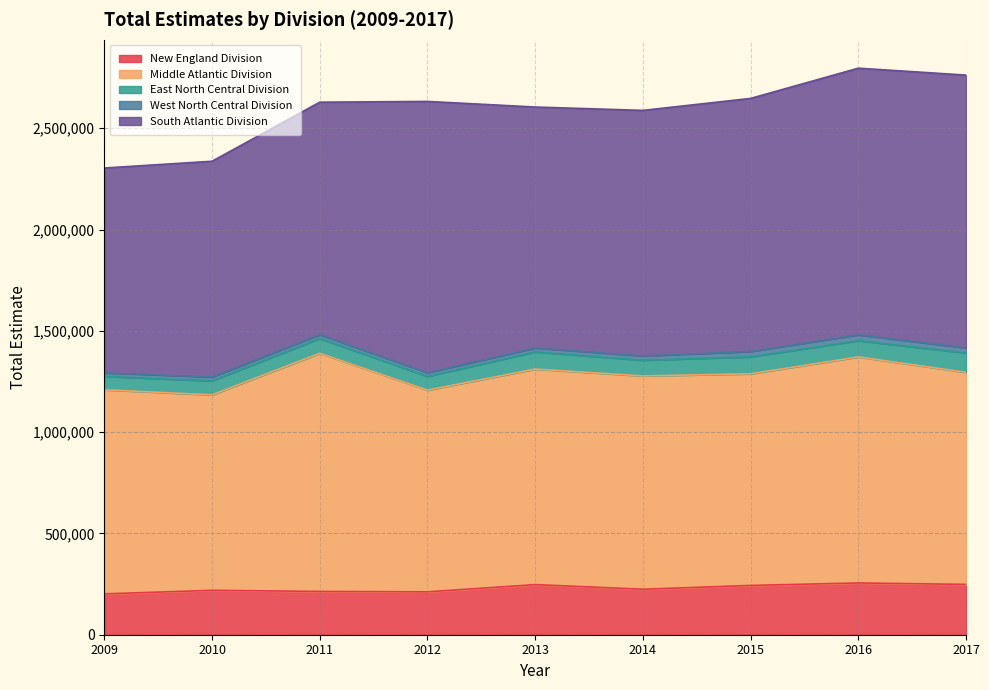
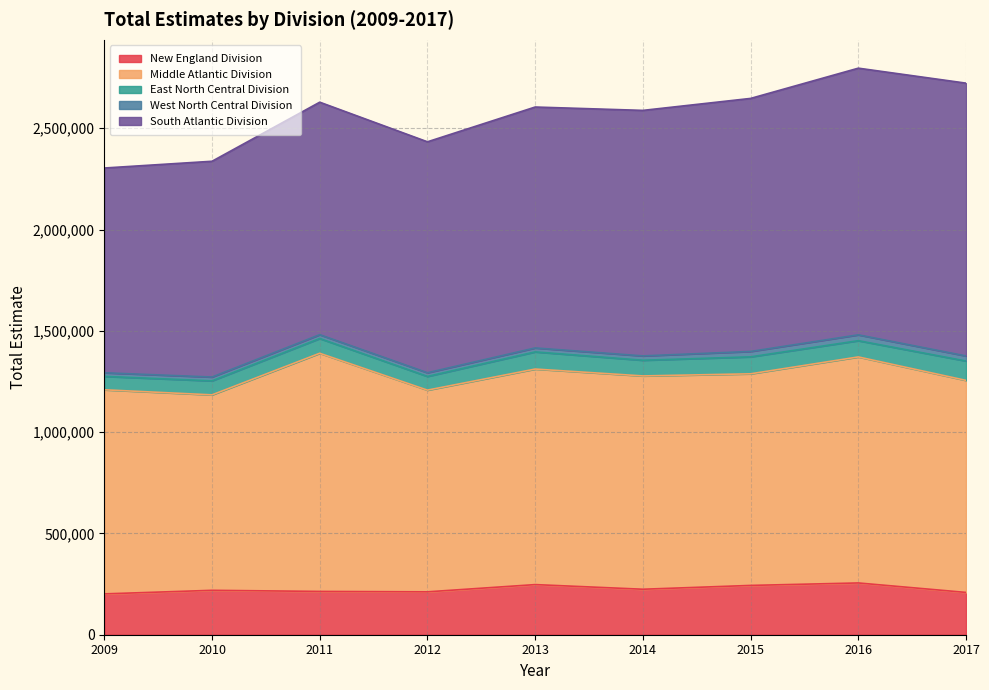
  {
    "New England Division": {
      "2009": "200,000",
      "2010": "220,000",
      "2011": "210,000",
      "2012": "210,000",
      "2013": "250,000",
      "2014": "220,000",
      "2015": "240,000",
      "2016": "260,000",
-     "2017": "250,000"
+     "2017": "210,000"
    },
    "Middle Atlantic Division": {
      "2009": "1,010,000",
      "2010": "960,000",
      "2011": "1,180,000",
      "2012": "1,000,000",
      "2013": "1,060,000",
      "2014": "1,050,000",
      "2015": "1,040,000",
      "2016": "1,120,000",
      "2017": "1,050,000"
    },
    "South Atlantic Division": {
      "2009": "1,010,000",
      "2010": "1,070,000",
      "2011": "1,150,000",
-     "2012": "1,340,000",
+     "2012": "1,140,000",
      "2013": "1,190,000",
      "2014": "1,210,000",
      "2015": "1,250,000",
      "2016": "1,320,000",
      "2017": "1,350,000"
    }
  }
